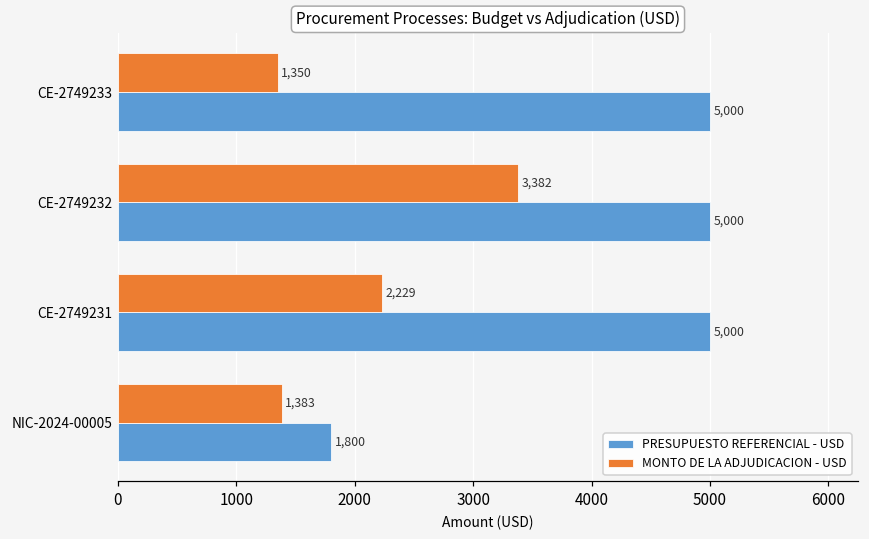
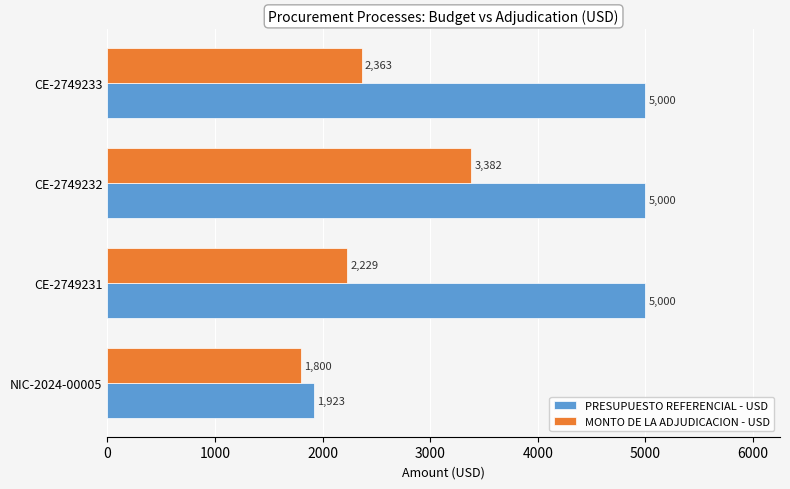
  {
    "PRESUPUESTO REFERENCIAL - USD": {
      "CE-2749233": "5,000",
      "CE-2749232": "5,000",
      "CE-2749231": "5,000",
-     "NIC-2024-00005": "1,800"
+     "NIC-2024-00005": "1,923"
    },
    "MONTO DE LA ADJUDICACION - USD": {
-     "CE-2749233": "1,350",
+     "CE-2749233": "2,363",
      "CE-2749232": "3,382",
      "CE-2749231": "2,229",
-     "NIC-2024-00005": "1,383"
+     "NIC-2024-00005": "1,800"
    }
  }
